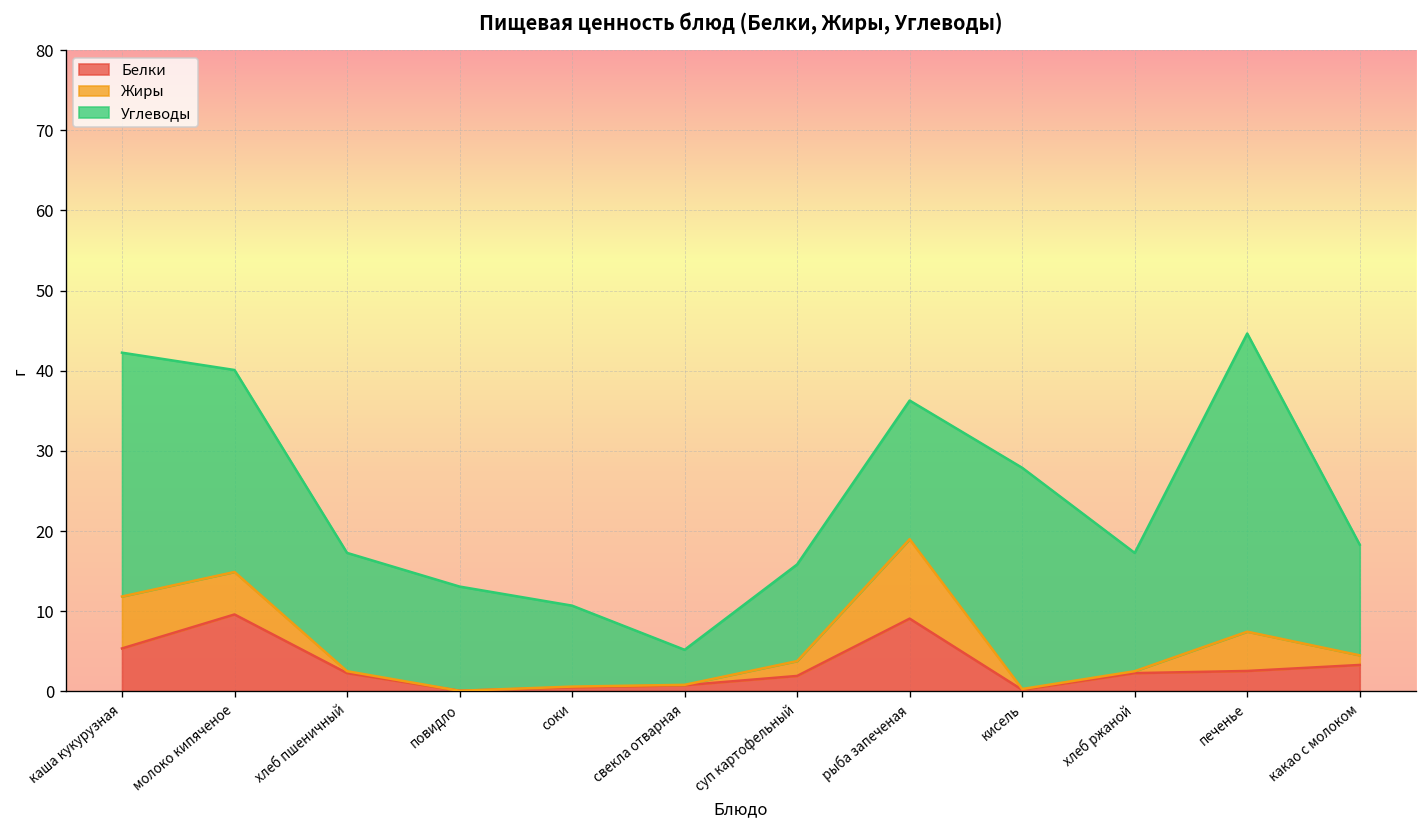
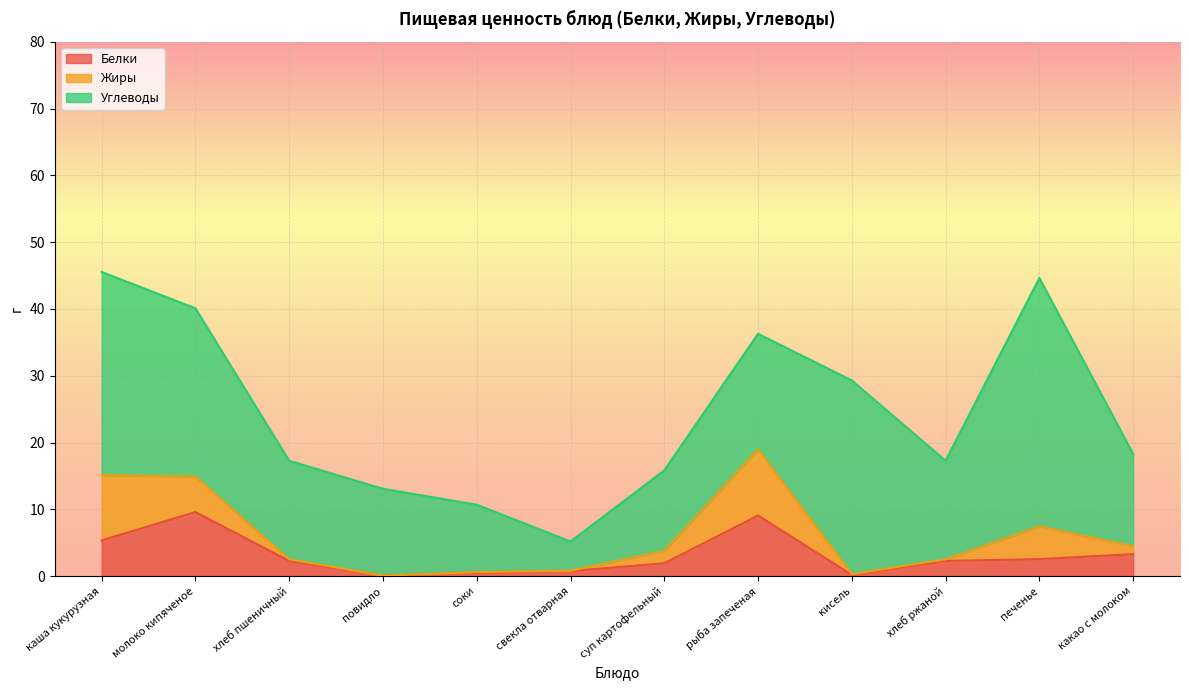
  {
    "Белки": {
      "каша кукурузная": 5,
      "молоко кипяченое": 10,
      "суп картофельный": 2,
      "рыба запеченая": 9,
      "печенье": 3,
      "какао с молоком": 3
    },
    "Жиры": {
-     "каша кукурузная": 6,
+     "каша кукурузная": 10,
      "молоко кипяченое": 5,
      "суп картофельный": 2,
      "рыба запеченая": 10,
      "печенье": 5,
      "какао с молоком": 1
    },
    "Углеводы": {
      "каша кукурузная": 30,
      "молоко кипяченое": 25,
      "хлеб пшеничный": 15,
      "повидло": 13,
      "соки": 10,
      "свекла отварная": 4,
      "суп картофельный": 12,
      "рыба запеченая": 17,
-     "кисель": 28,
+     "кисель": 29,
      "хлеб ржаной": 15,
      "печенье": 37,
      "какао с молоком": 14
    }
  }
